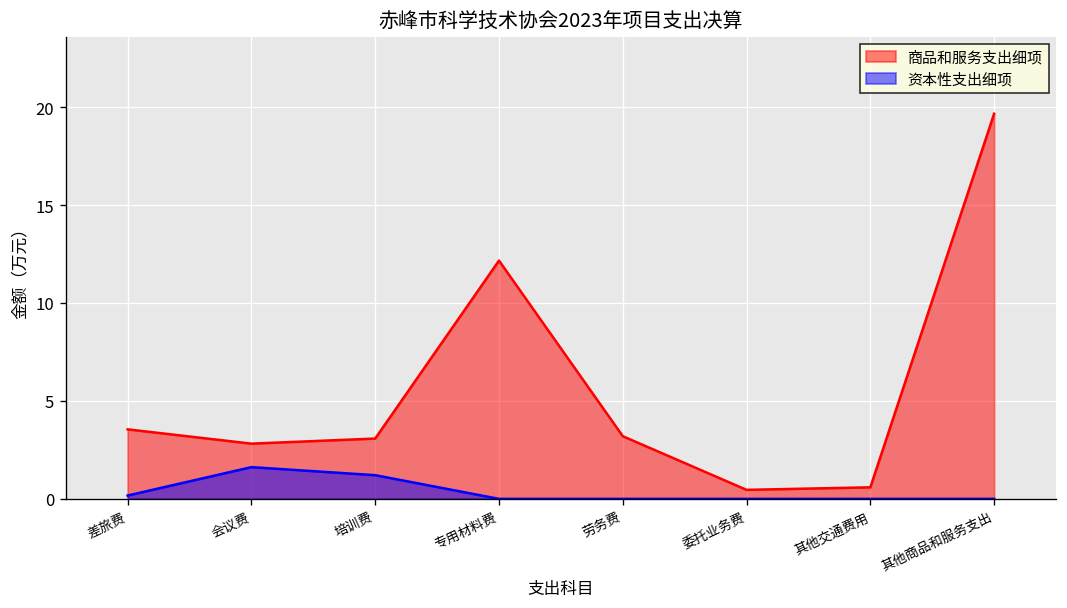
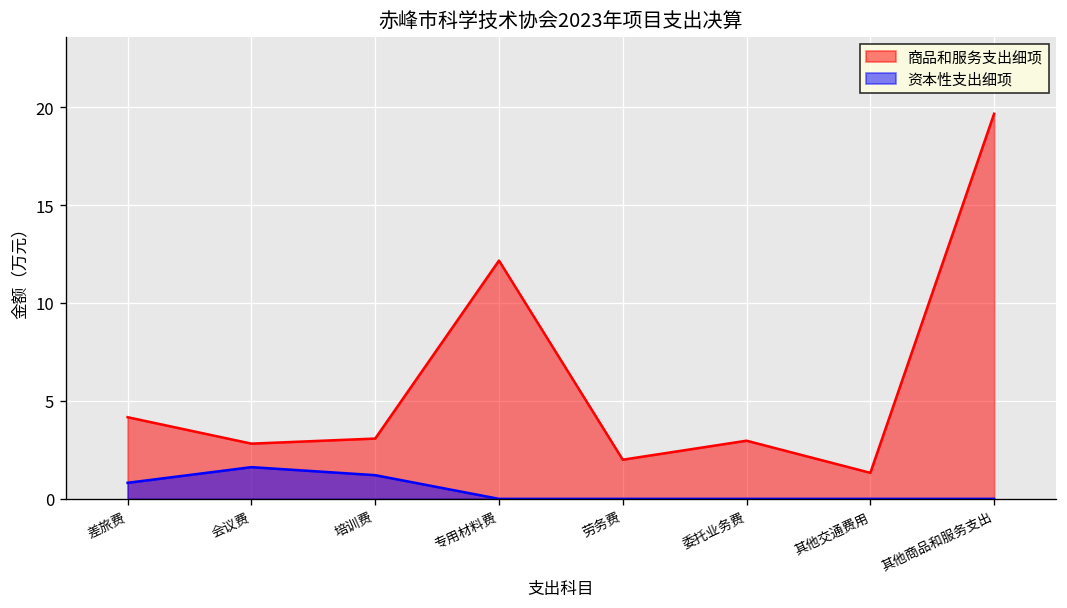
  {
    "商品和服务支出细项": {
-     "差旅费": 3.6,
+     "差旅费": 4.2,
      "会议费": 2.8,
      "培训费": 3.1,
      "专用材料费": 12.2,
-     "劳务费": 3.2,
-     "委托业务费": 0.5,
-     "其他交通费用": 0.6,
+     "劳务费": 2.0,
+     "委托业务费": 3.0,
+     "其他交通费用": 1.3,
      "其他商品和服务支出": 19.7
    },
    "资本性支出细项": {
-     "差旅费": 0.2,
+     "差旅费": 0.8,
      "会议费": 1.6,
      "培训费": 1.2,
      "专用材料费": 0.0,
      "劳务费": 0.0,
      "委托业务费": 0.0,
      "其他交通费用": 0.0,
      "其他商品和服务支出": 0.0
    }
  }
